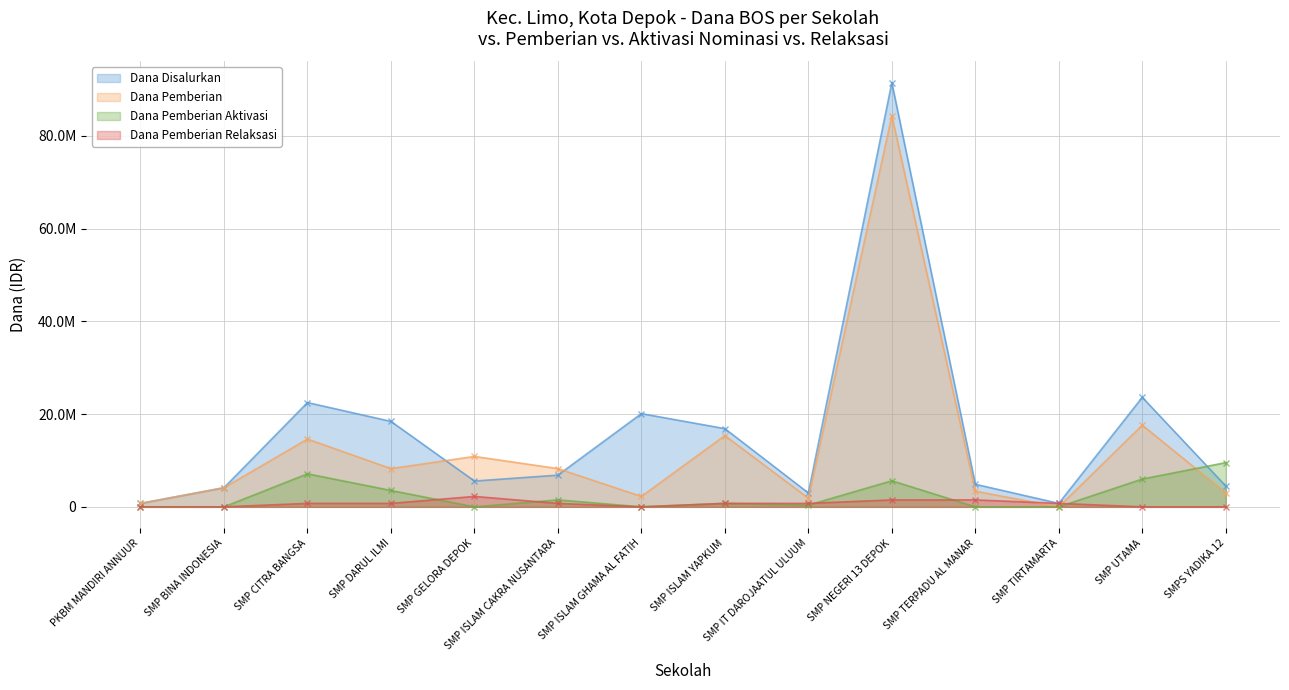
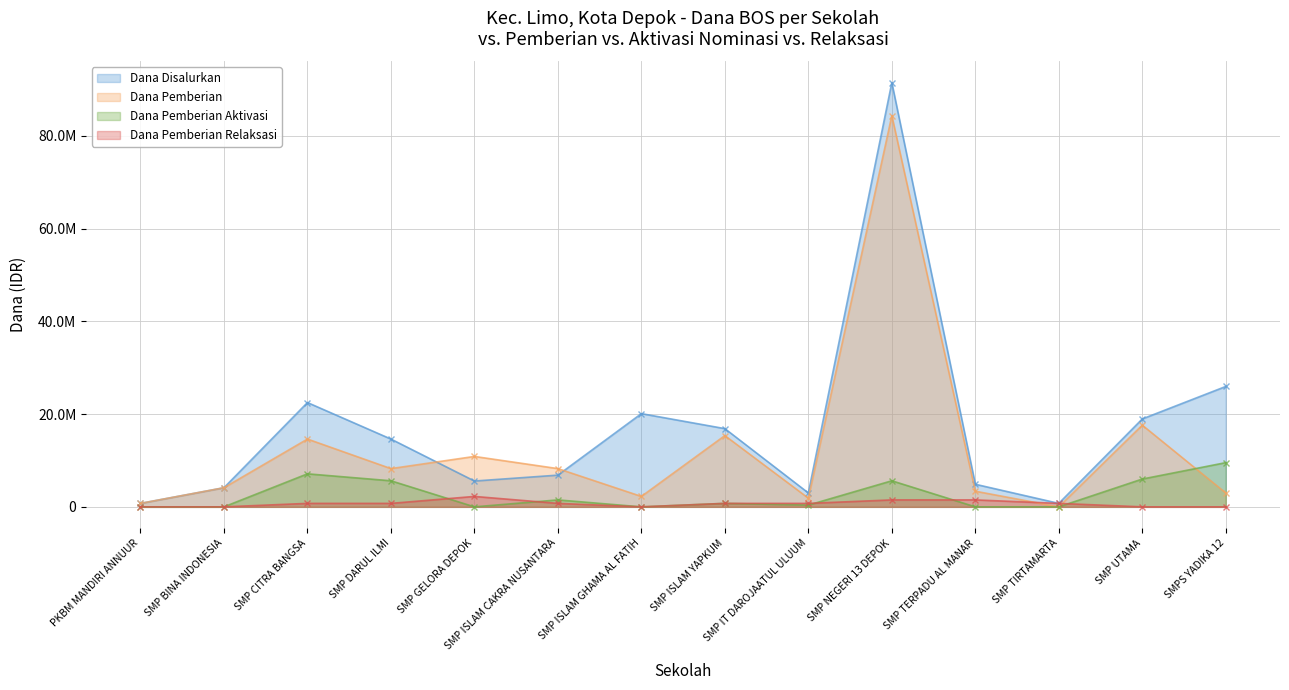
  {
    "Dana Disalurkan": {
      "SMP CITRA BANGSA": 23000000,
-     "SMP DARUL ILMI": 18000000,
+     "SMP DARUL ILMI": 15000000,
      "SMP GELORA DEPOK": 6000000,
      "SMP ISLAM CAKRA NUSANTARA": 7000000,
      "SMP ISLAM GHAMA AL FATIH": 20000000,
      "SMP ISLAM YAPKUM": 17000000,
      "SMP IT DAROJAATUL ULUUM": 3000000,
      "SMP NEGERI 13 DEPOK": 92000000,
      "SMP TERPADU AL MANAR": 5000000,
-     "SMP UTAMA": 24000000,
-     "SMPS YADIKA 12": 5000000
+     "SMP UTAMA": 19000000,
+     "SMPS YADIKA 12": 26000000
    },
    "Dana Pemberian Aktivasi": {
      "SMP CITRA BANGSA": 7000000,
-     "SMP DARUL ILMI": 4000000,
+     "SMP DARUL ILMI": 6000000,
      "SMP GELORA DEPOK": 0,
      "SMP ISLAM CAKRA NUSANTARA": 2000000,
      "SMP NEGERI 13 DEPOK": 6000000,
      "SMP TERPADU AL MANAR": 0,
      "SMP UTAMA": 6000000,
      "SMPS YADIKA 12": 10000000
    }
  }
